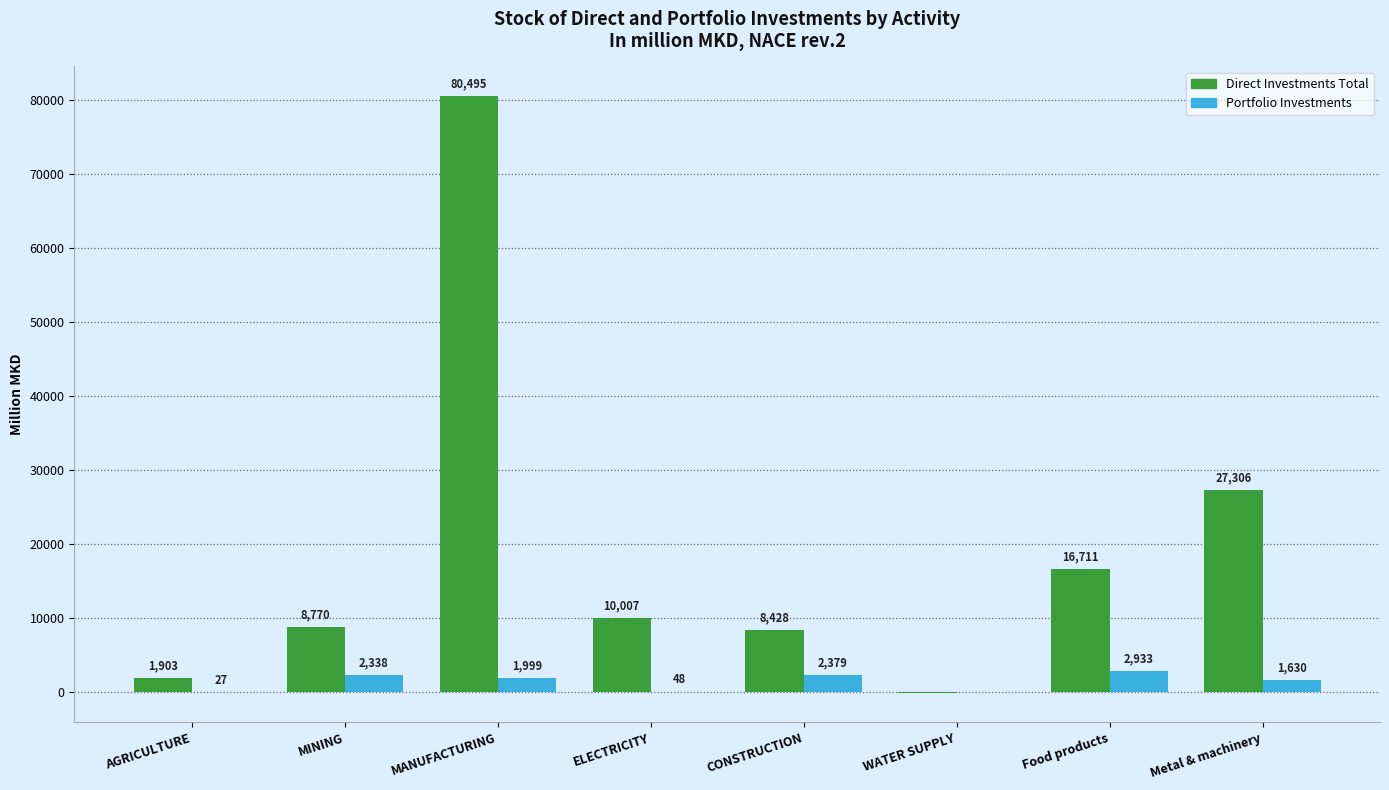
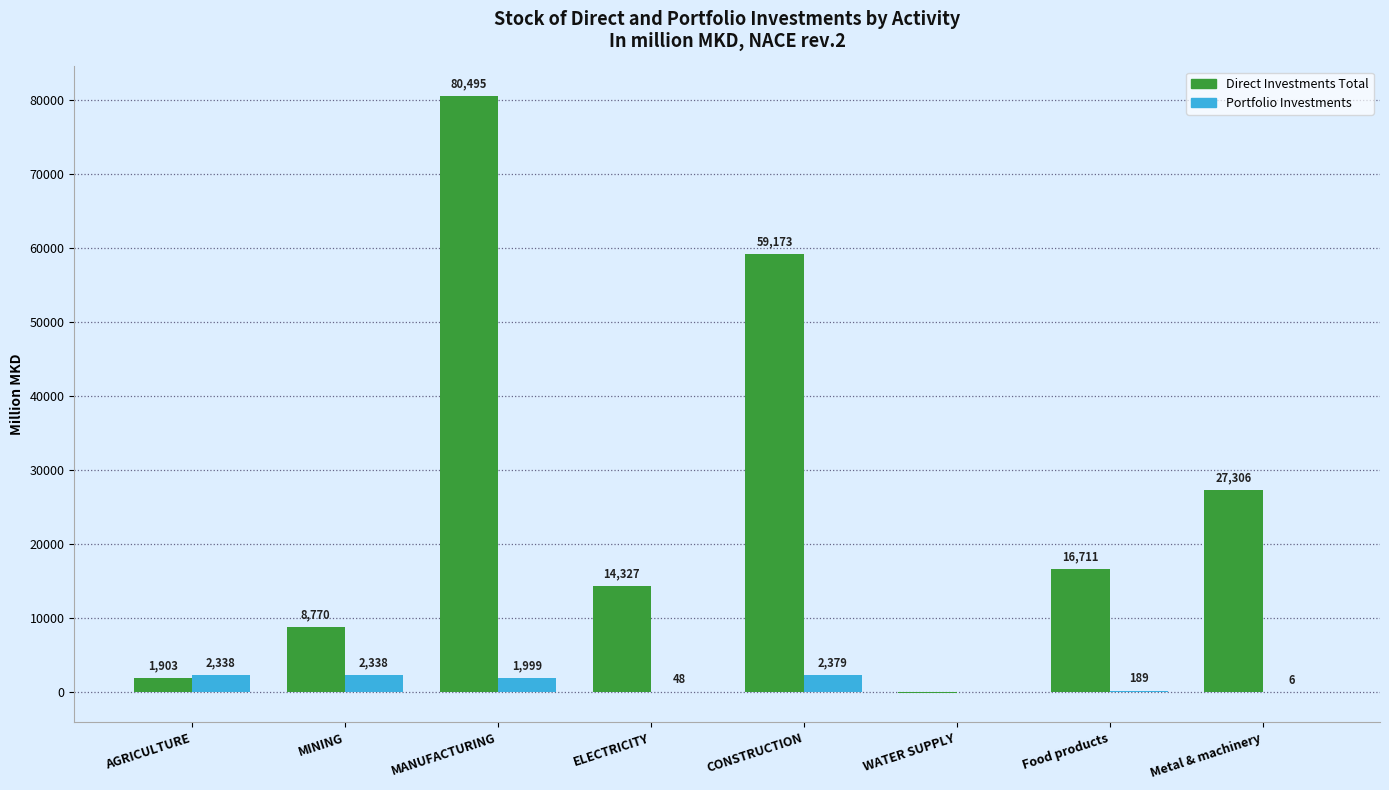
  {
    "Direct Investments Total": {
      "AGRICULTURE": "1,903",
      "MINING": "8,770",
      "MANUFACTURING": "80,495",
-     "ELECTRICITY": "10,007",
-     "CONSTRUCTION": "8,428",
+     "ELECTRICITY": "14,327",
+     "CONSTRUCTION": "59,173",
      "Food products": "16,711",
      "Metal & machinery": "27,306"
    },
    "Portfolio Investments": {
-     "AGRICULTURE": "27",
+     "AGRICULTURE": "2,338",
      "MINING": "2,338",
      "MANUFACTURING": "1,999",
      "ELECTRICITY": "48",
      "CONSTRUCTION": "2,379",
-     "Food products": "2,933",
-     "Metal & machinery": "1,630"
+     "Food products": "189",
+     "Metal & machinery": "6"
    }
  }
